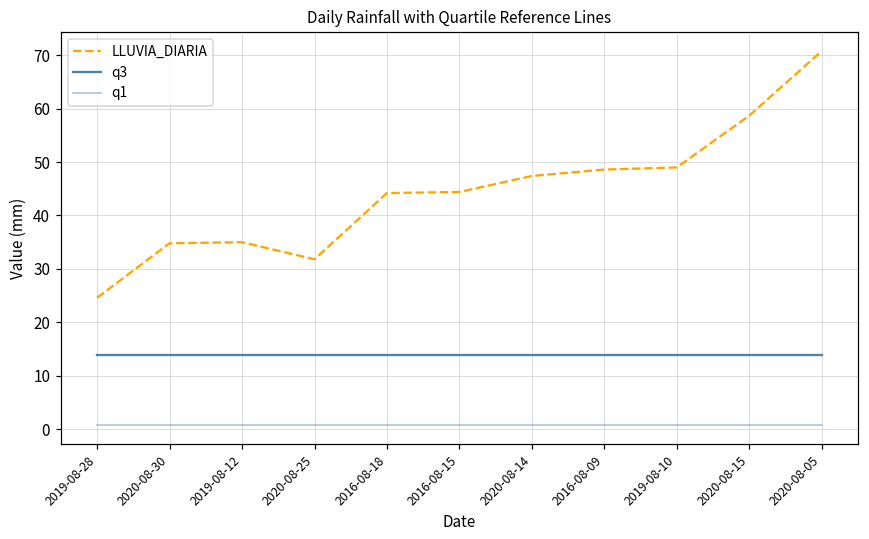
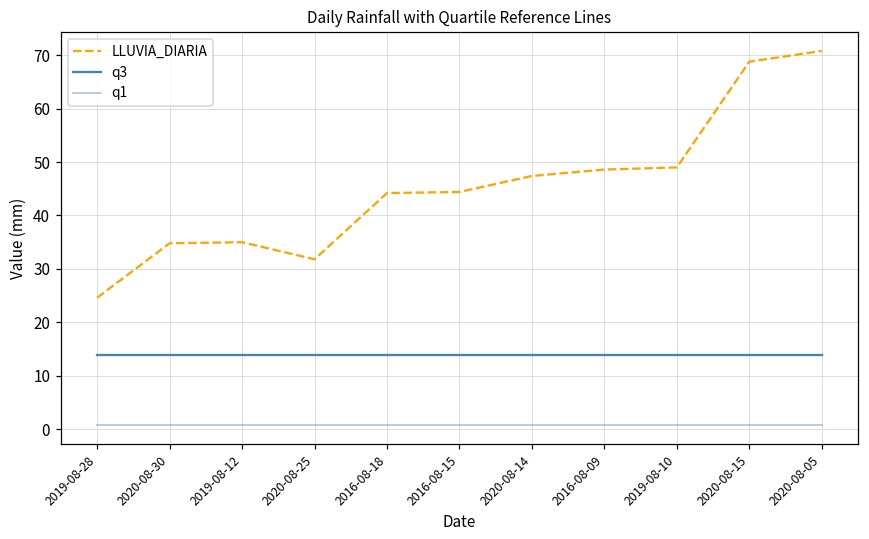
  {
    "LLUVIA_DIARIA": {
      "2019-08-28": 25,
      "2020-08-30": 35,
      "2019-08-12": 35,
      "2020-08-25": 32,
      "2016-08-18": 44,
      "2016-08-15": 44,
      "2020-08-14": 47,
      "2016-08-09": 49,
      "2019-08-10": 49,
-     "2020-08-15": 59,
+     "2020-08-15": 69,
      "2020-08-05": 71
    }
  }
